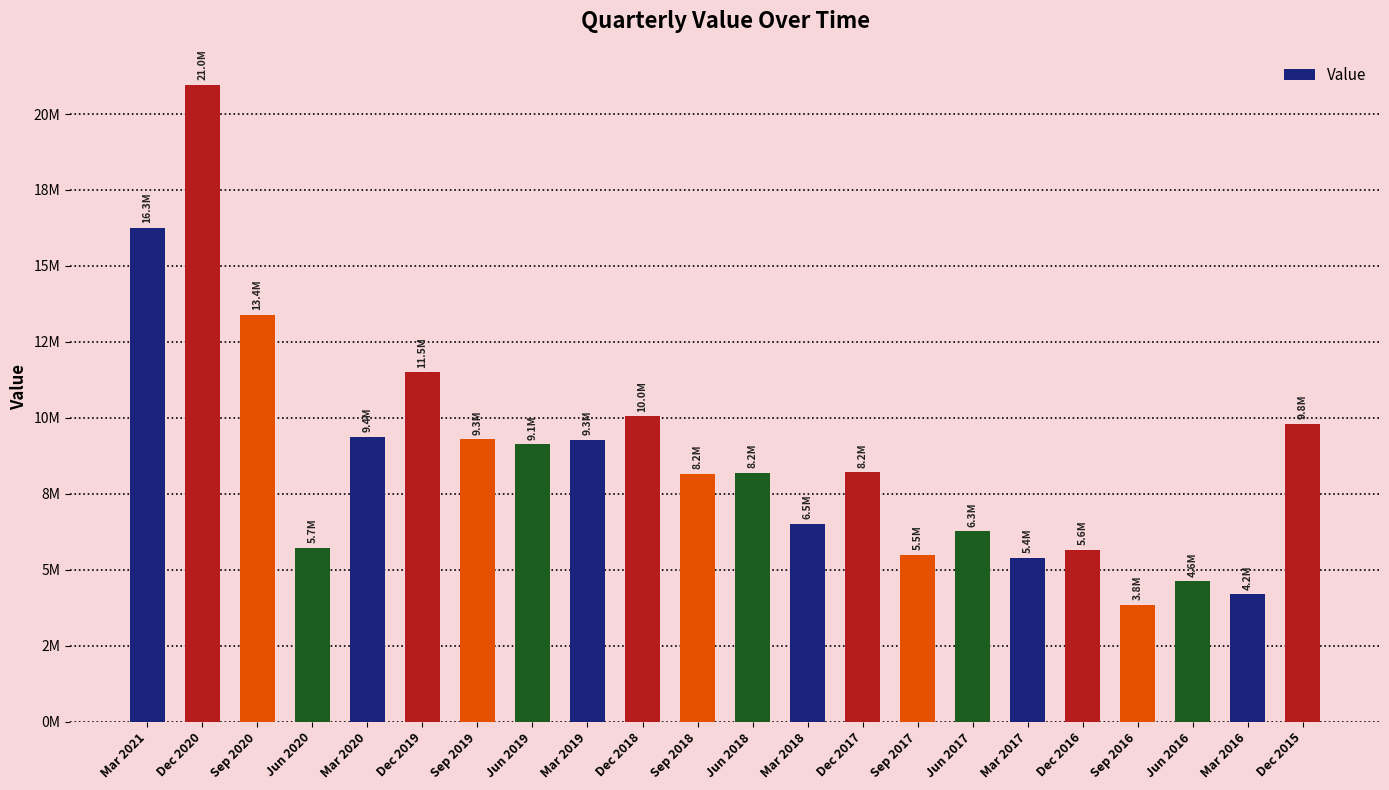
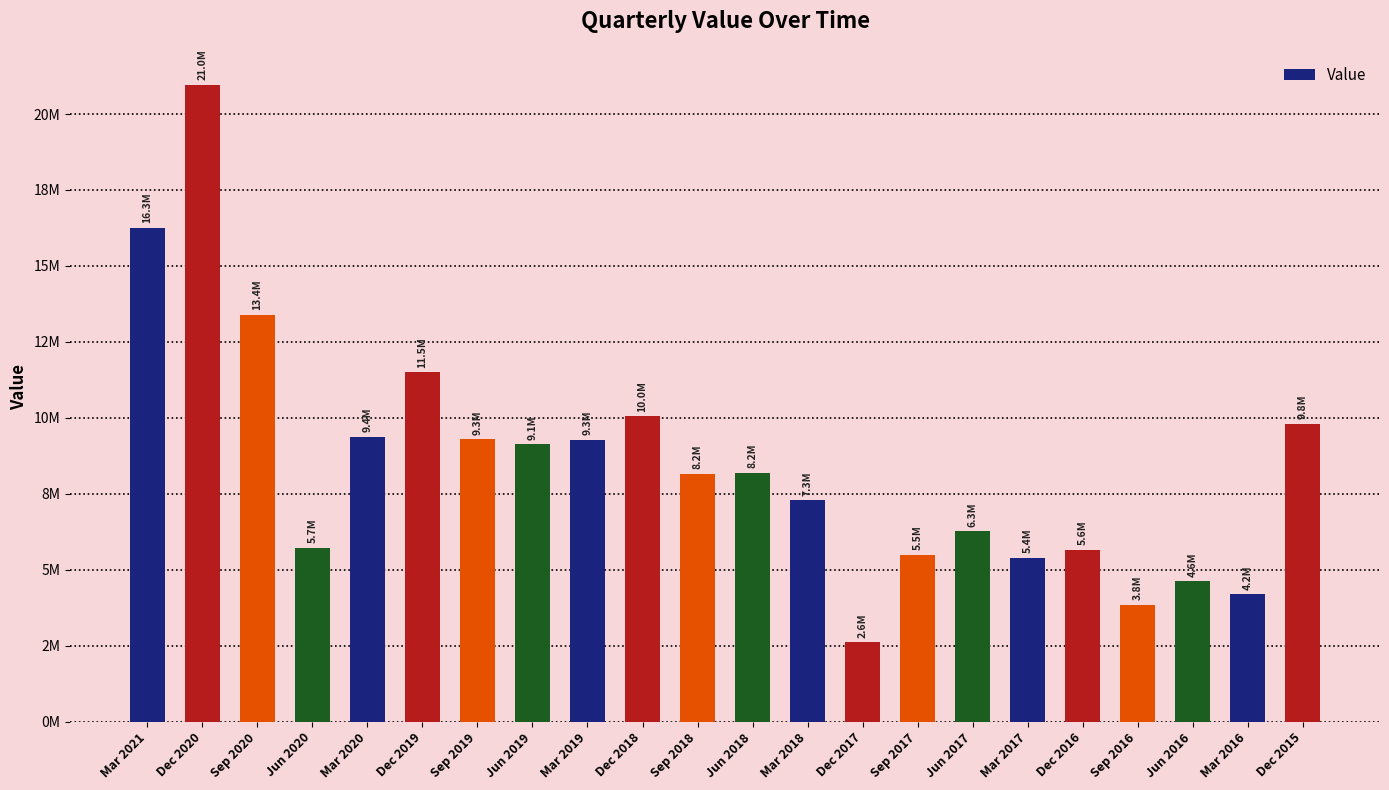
  {
    "Mar 2021": "16.3M",
    "Dec 2020": "21.0M",
    "Sep 2020": "13.4M",
    "Jun 2020": "5.7M",
    "Mar 2020": "9.4M",
    "Dec 2019": "11.5M",
    "Sep 2019": "9.3M",
    "Jun 2019": "9.1M",
    "Mar 2019": "9.3M",
    "Dec 2018": "10.0M",
    "Sep 2018": "8.2M",
    "Jun 2018": "8.2M",
-   "Mar 2018": "6.5M",
-   "Dec 2017": "8.2M",
+   "Mar 2018": "7.3M",
+   "Dec 2017": "2.6M",
    "Sep 2017": "5.5M",
    "Jun 2017": "6.3M",
    "Mar 2017": "5.4M",
    "Dec 2016": "5.6M",
    "Sep 2016": "3.8M",
    "Jun 2016": "4.6M",
    "Mar 2016": "4.2M",
    "Dec 2015": "9.8M"
  }
